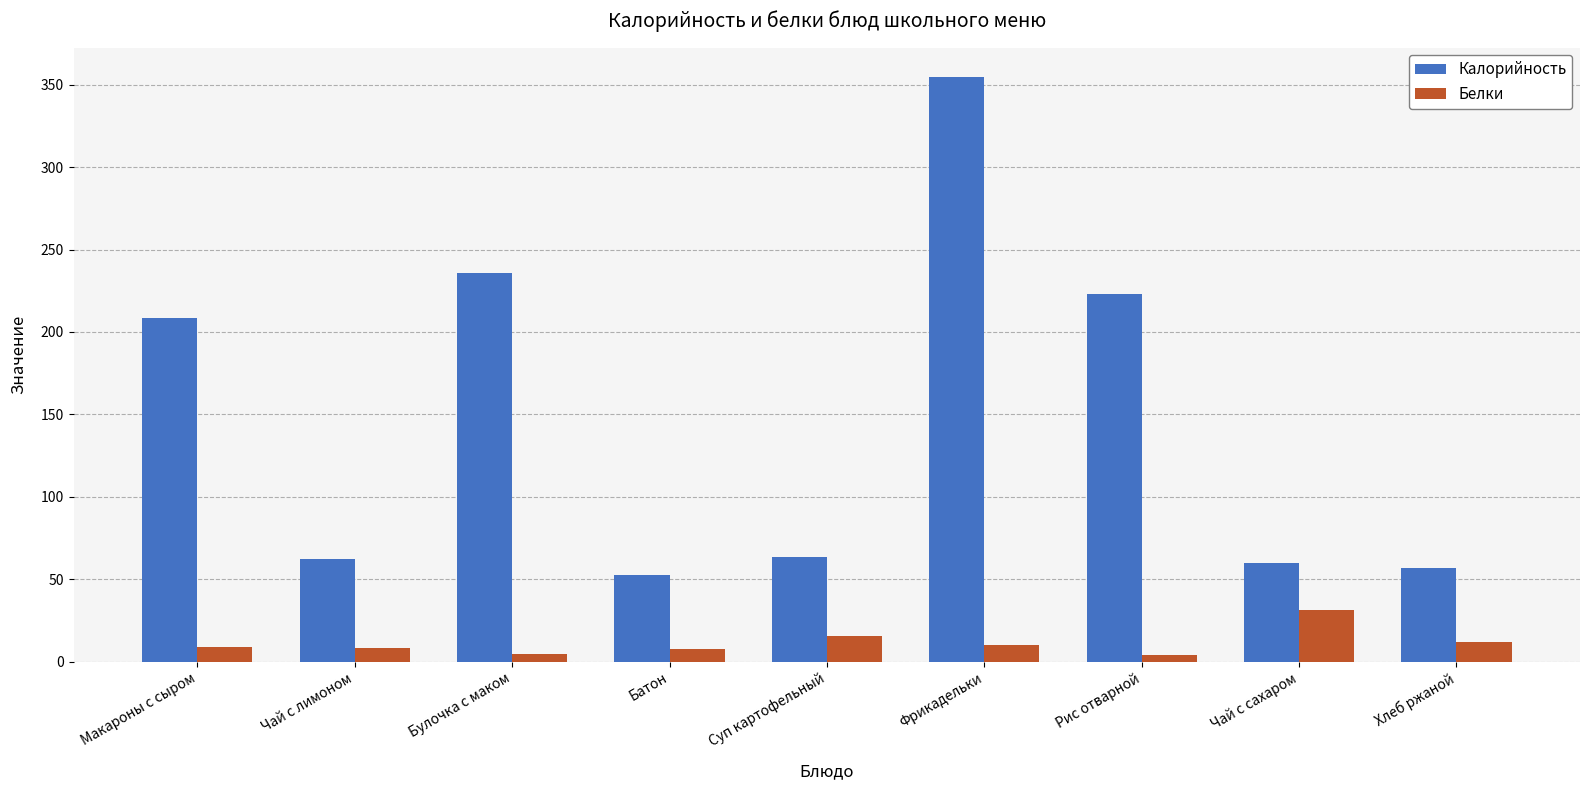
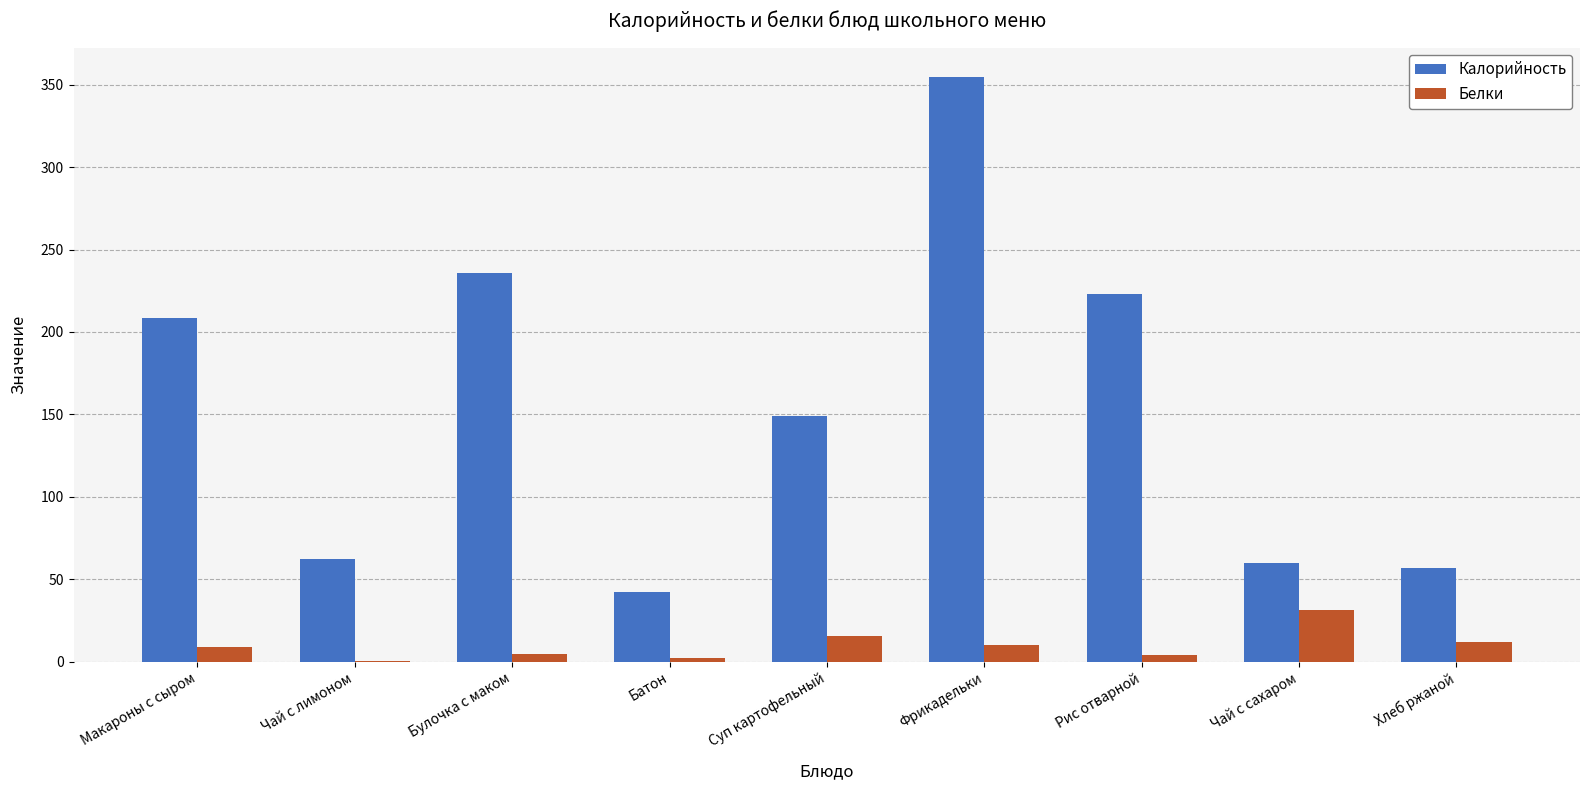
  {
    "Калорийность": {
      "Макароны с сыром": 208,
      "Чай с лимоном": 62,
      "Булочка с маком": 235,
-     "Батон": 52,
-     "Суп картофельный": 64,
+     "Батон": 42,
+     "Суп картофельный": 149,
      "Фрикадельки": 355,
      "Рис отварной": 223,
      "Чай с сахаром": 60,
      "Хлеб ржаной": 57
    },
    "Белки": {
      "Макароны с сыром": 9,
-     "Чай с лимоном": 8,
+     "Чай с лимоном": 0,
      "Булочка с маком": 4,
-     "Батон": 7,
+     "Батон": 2,
      "Суп картофельный": 15,
      "Фрикадельки": 10,
      "Рис отварной": 4,
      "Чай с сахаром": 32,
      "Хлеб ржаной": 12
    }
  }
